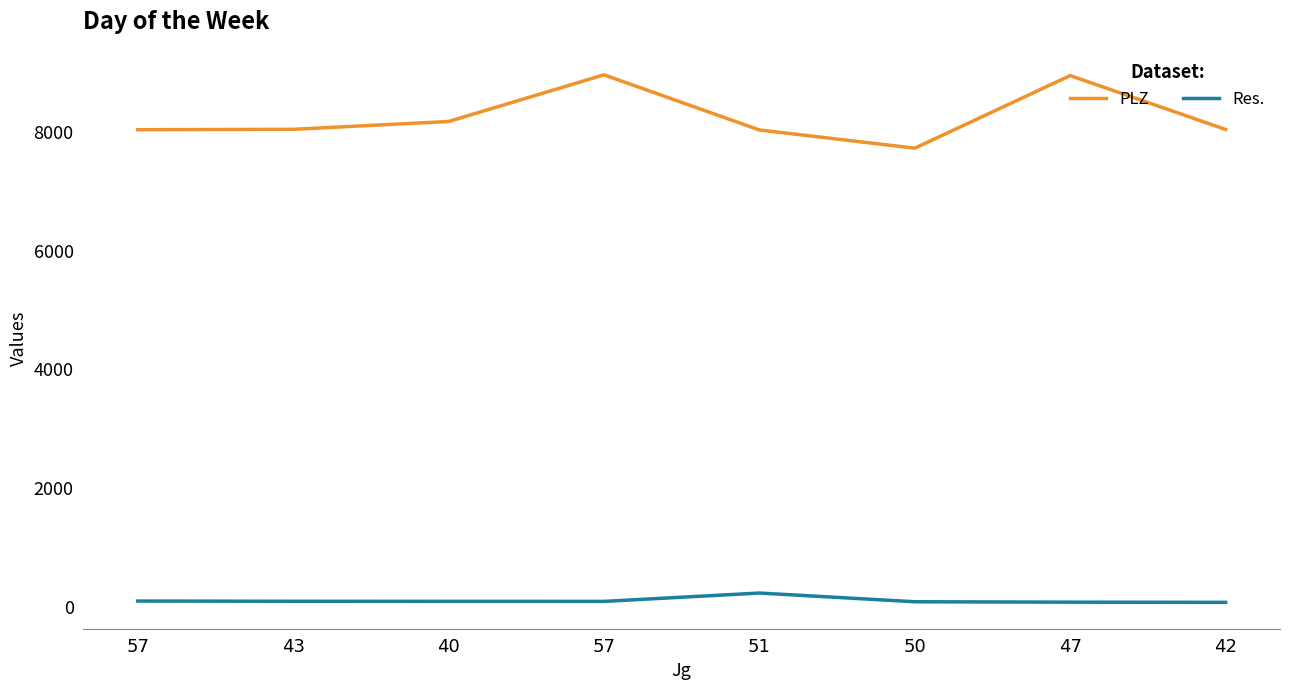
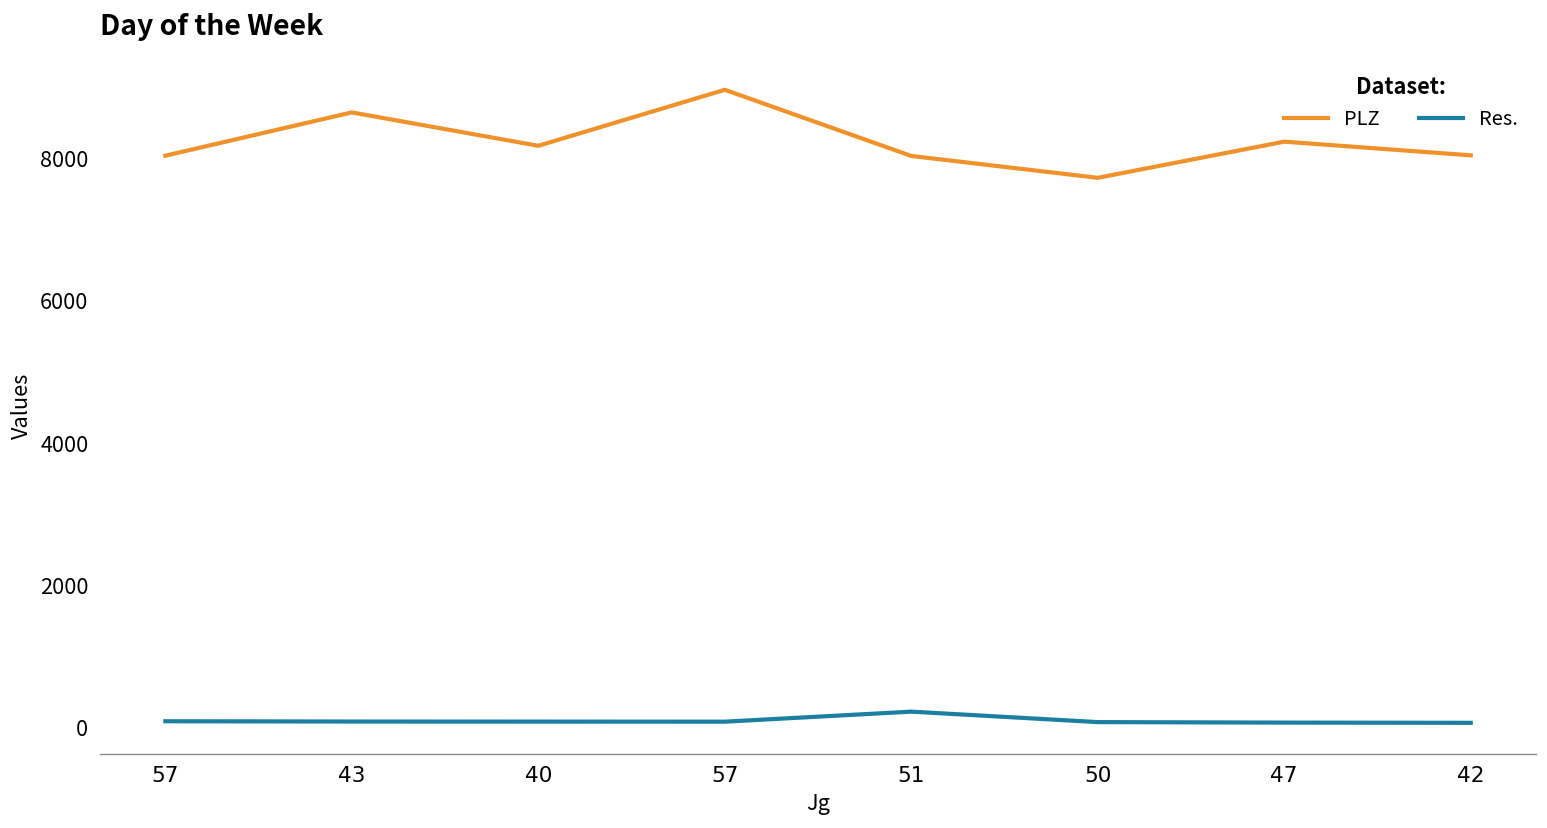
  {
    "PLZ": {
-     "43": 8000,
+     "43": 8600,
      "40": 8200,
      "51": 8000,
      "50": 7700,
-     "47": 9000,
+     "47": 8200,
      "42": 8000
    },
    "Res.": {
      "43": 100,
      "40": 100,
      "51": 200,
      "50": 100,
      "47": 100,
      "42": 100
    }
  }
